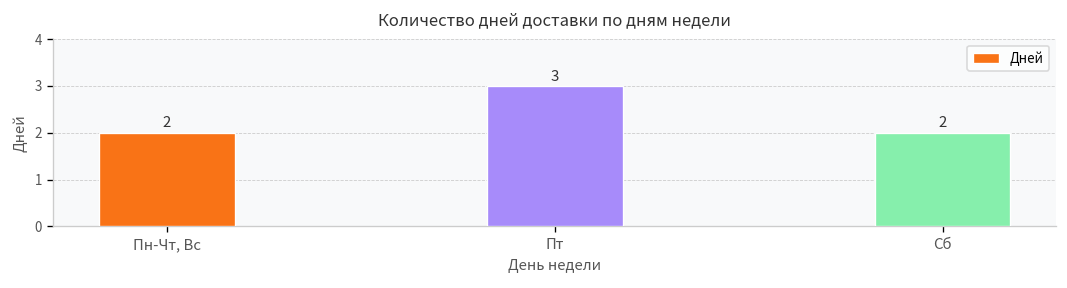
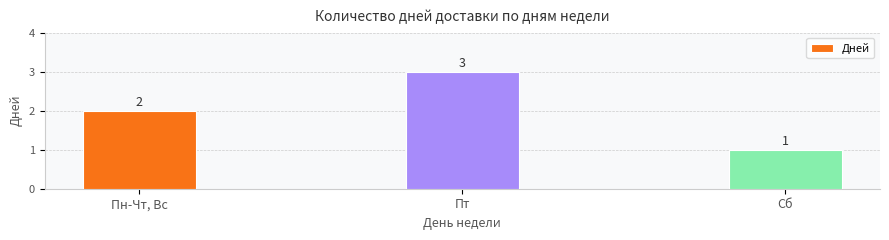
  {
    "Пн-Чт, Вс": 2,
    "Пт": 3,
-   "Сб": 2
+   "Сб": 1
  }
